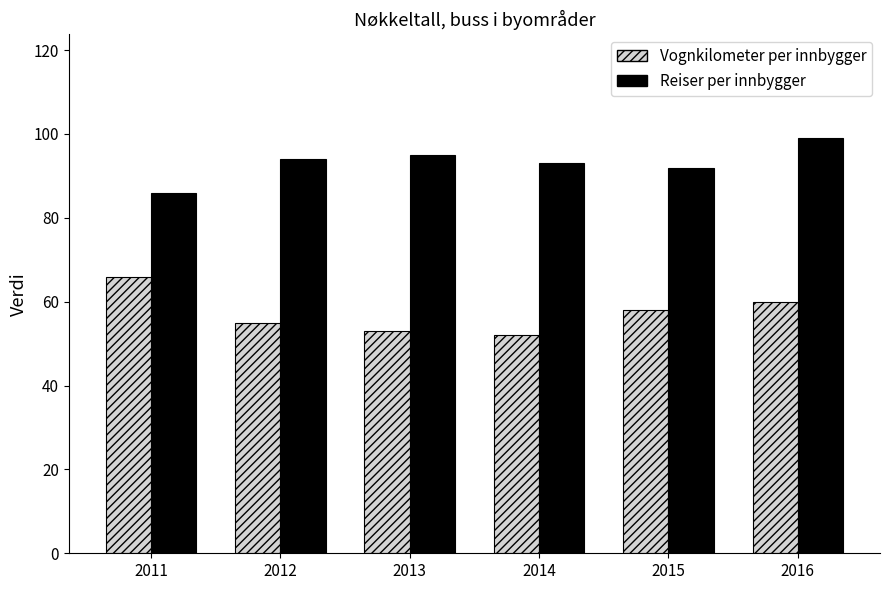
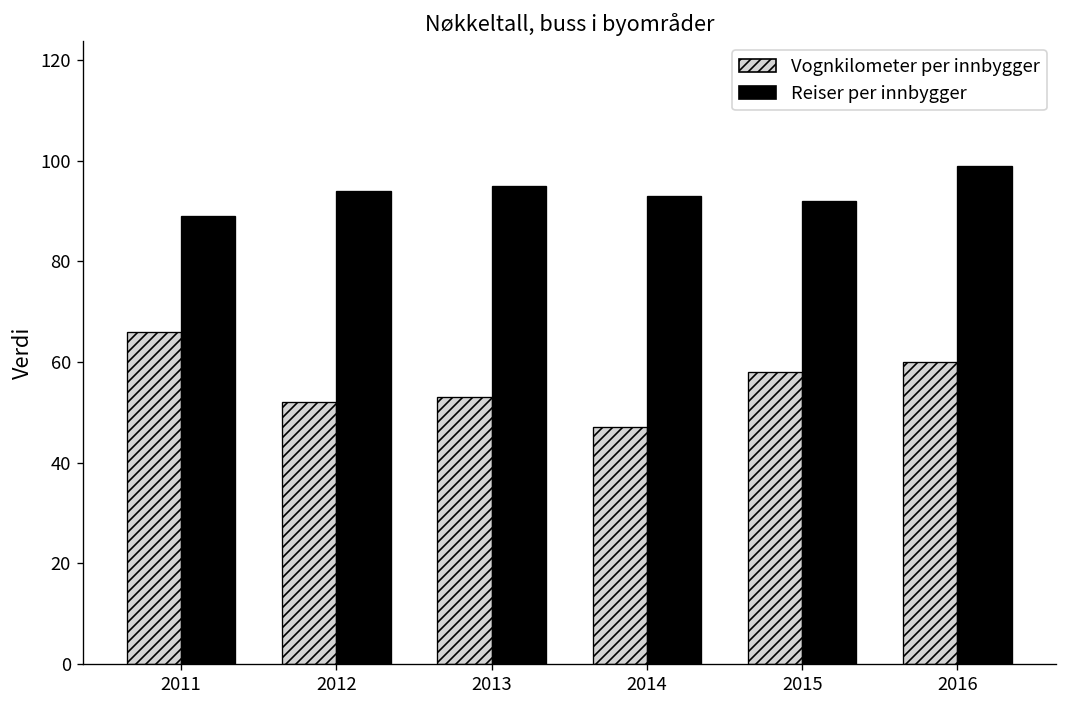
  {
    "Vognkilometer per innbygger": {
      "2011": 66,
-     "2012": 55,
+     "2012": 52,
      "2013": 53,
-     "2014": 52,
+     "2014": 47,
      "2015": 58,
      "2016": 60
    },
    "Reiser per innbygger": {
-     "2011": 86,
+     "2011": 89,
      "2012": 94,
      "2013": 95,
      "2014": 93,
      "2015": 92,
      "2016": 99
    }
  }
